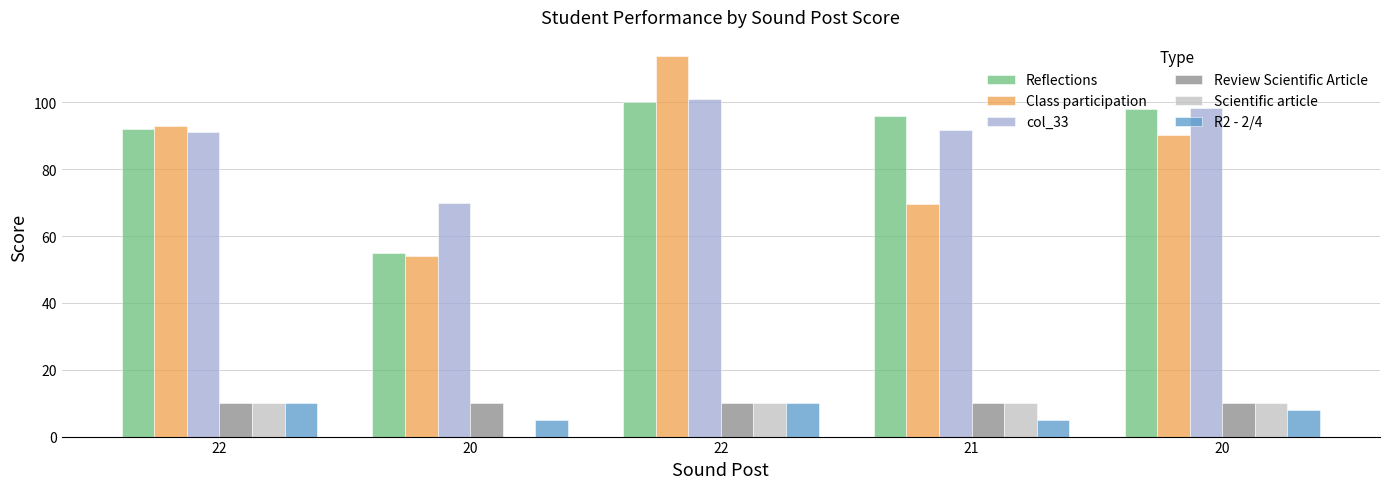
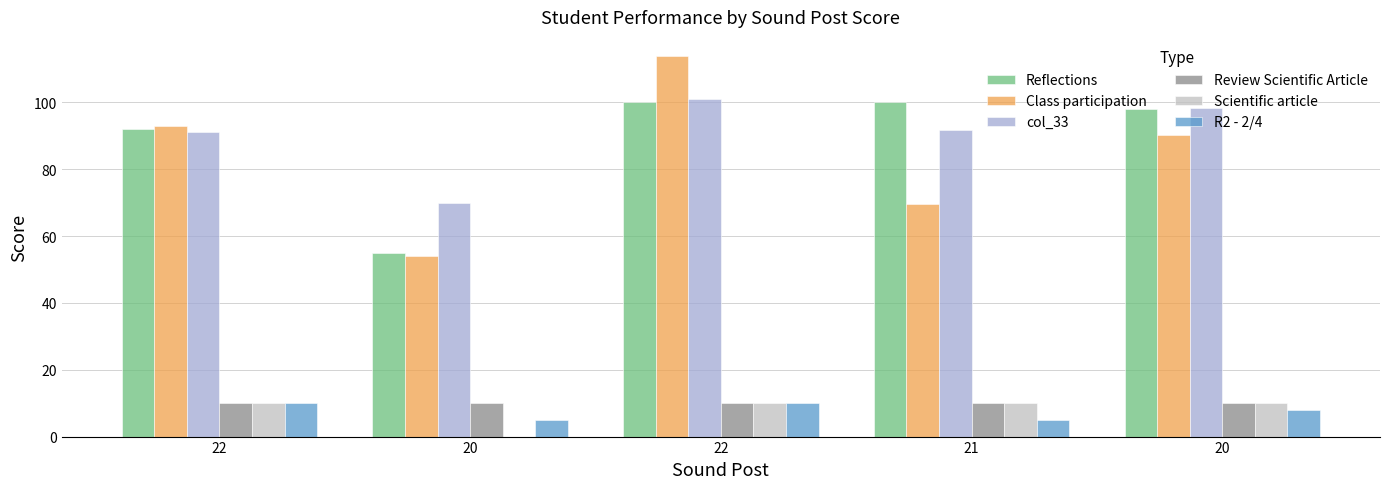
  {
    "Reflections": {
-     "21": 96
+     "21": 100
    },
    "Class participation": {
      "21": 69
    },
    "Review Scientific Article": {
      "21": 10
    },
    "R2 - 2/4": {
      "21": 5
    }
  }
